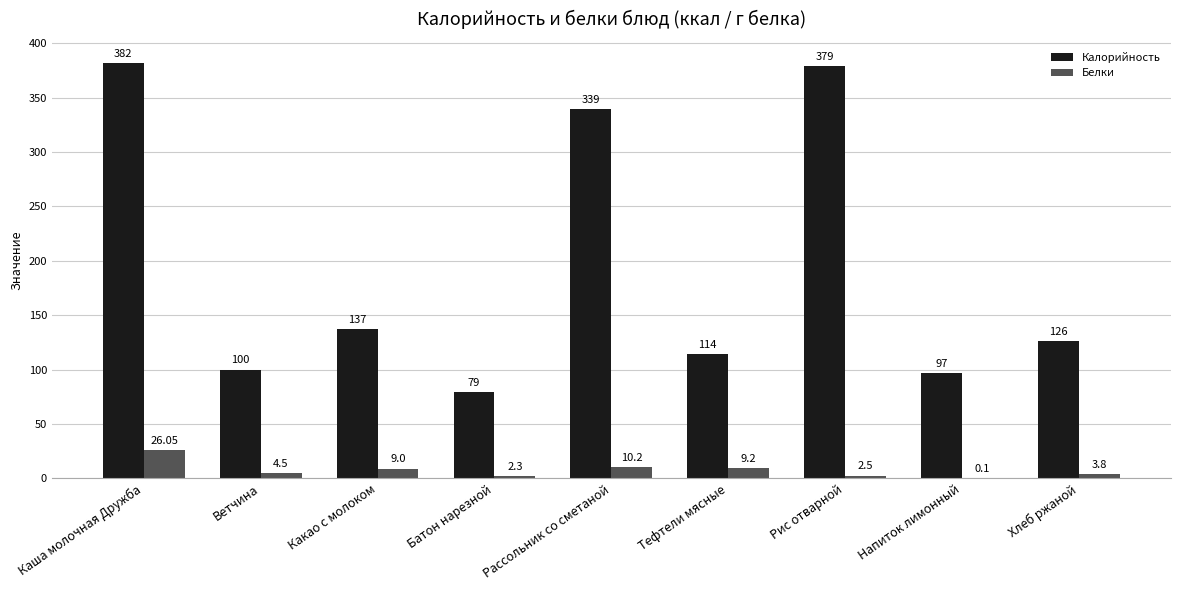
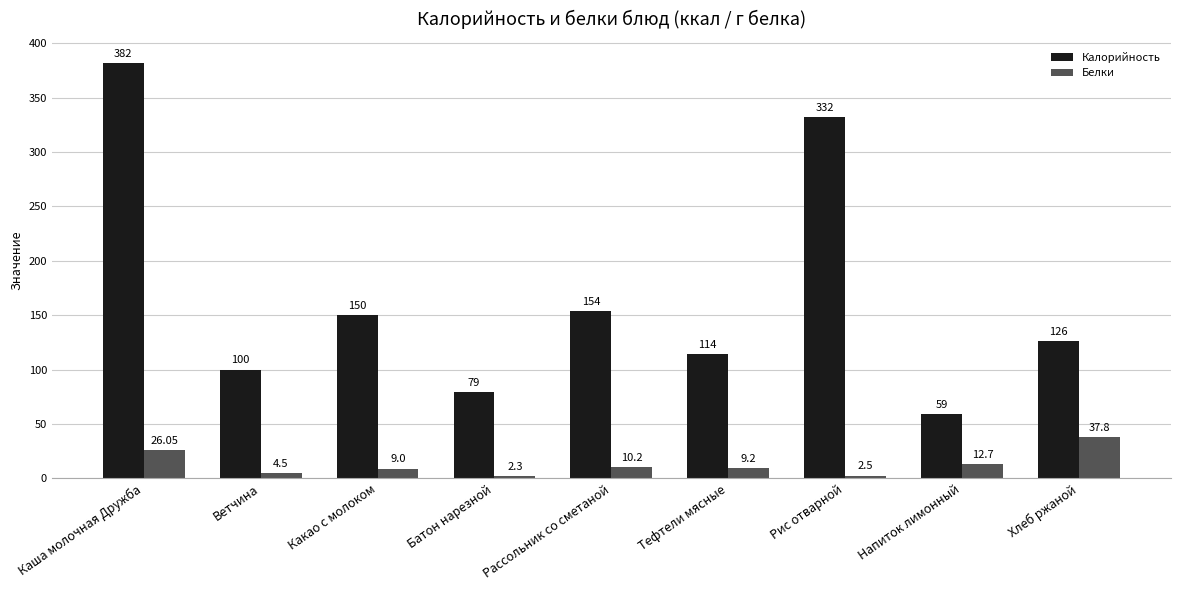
  {
    "Калорийность": {
      "Каша молочная Дружба": 382,
      "Ветчина": 100,
-     "Какао с молоком": 137,
+     "Какао с молоком": 150,
      "Батон нарезной": 79,
-     "Рассольник со сметаной": 339,
+     "Рассольник со сметаной": 154,
      "Тефтели мясные": 114,
-     "Рис отварной": 379,
-     "Напиток лимонный": 97,
+     "Рис отварной": 332,
+     "Напиток лимонный": 59,
      "Хлеб ржаной": 126
    },
    "Белки": {
      "Каша молочная Дружба": 26.05,
      "Ветчина": 4.5,
      "Какао с молоком": 9.0,
      "Батон нарезной": 2.3,
      "Рассольник со сметаной": 10.2,
      "Тефтели мясные": 9.2,
      "Рис отварной": 2.5,
-     "Напиток лимонный": 0.1,
-     "Хлеб ржаной": 3.8
+     "Напиток лимонный": 12.7,
+     "Хлеб ржаной": 37.8
    }
  }
